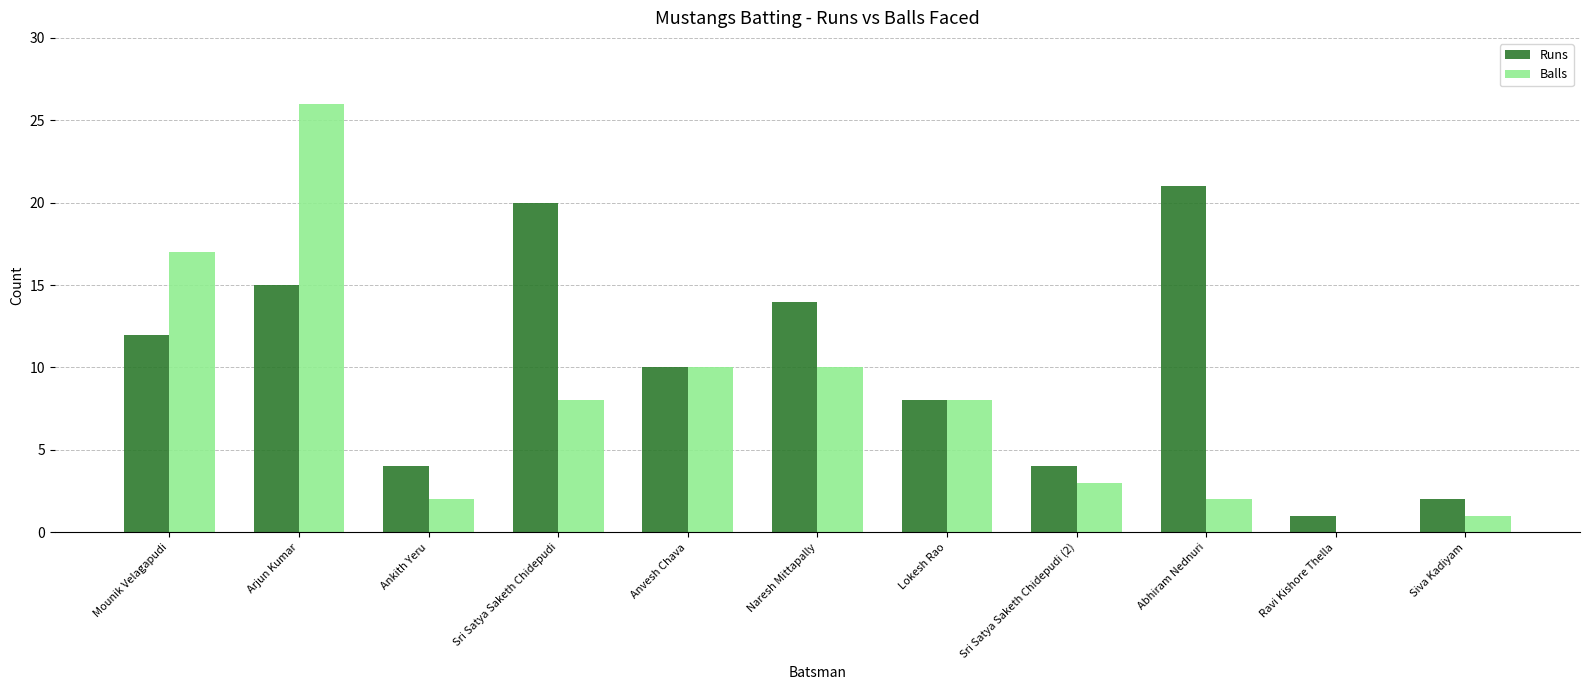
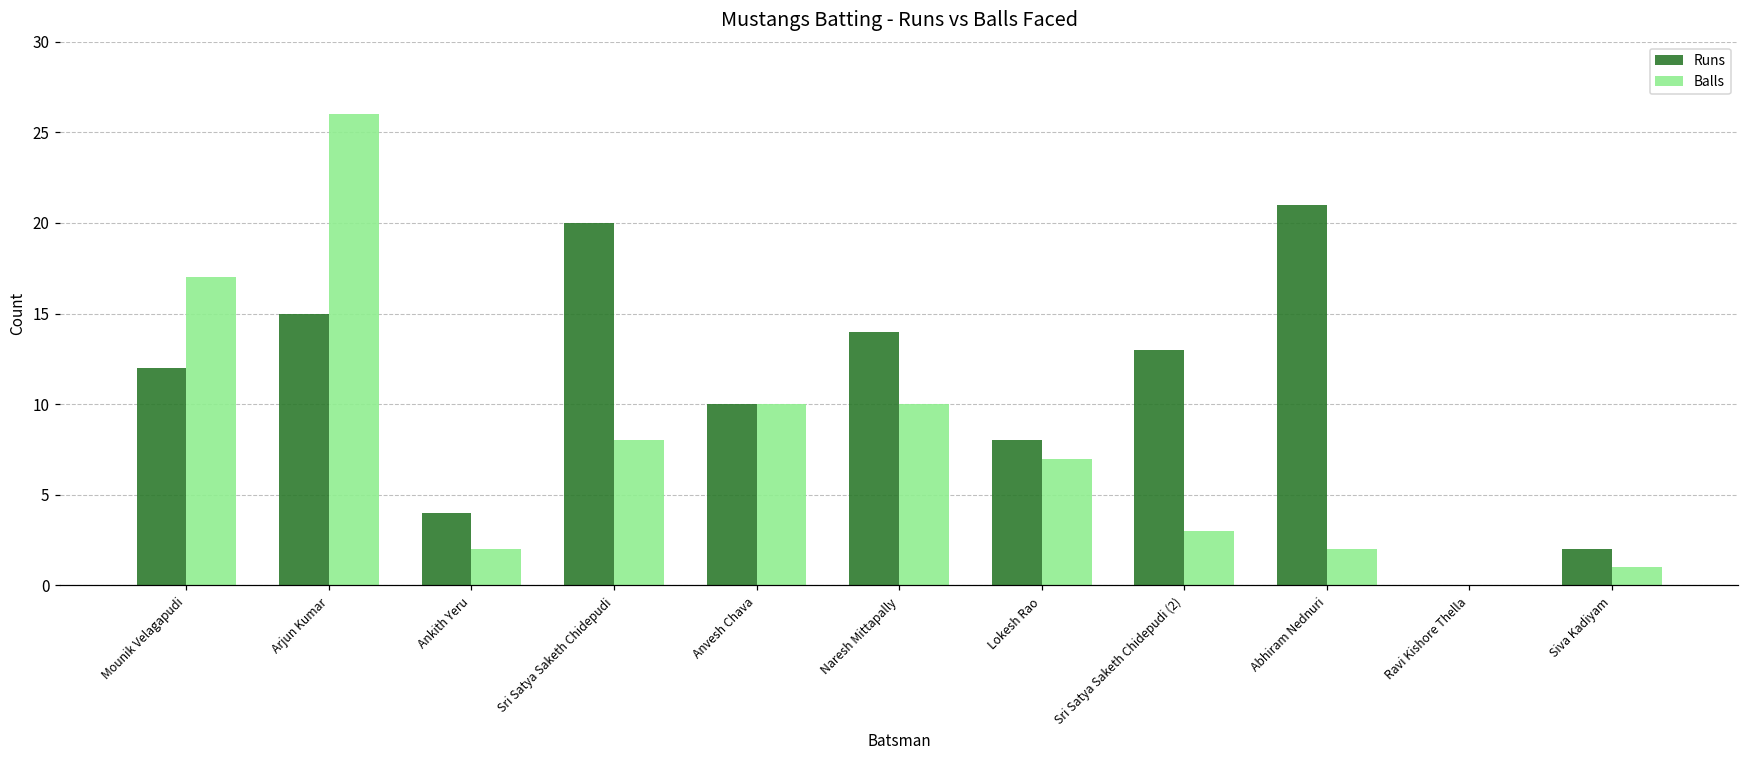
  {
    "Runs": {
      "Mounik Velagapudi": 12,
      "Arjun Kumar": 15,
      "Ankith Yeru": 4,
      "Sri Satya Saketh Chidepudi": 20,
      "Anvesh Chava": 10,
      "Naresh Mittapally": 14,
      "Lokesh Rao": 8,
-     "Sri Satya Saketh Chidepudi (2)": 4,
+     "Sri Satya Saketh Chidepudi (2)": 13,
      "Abhiram Nednuri": 21,
-     "Ravi Kishore Thella": 1,
+     "Ravi Kishore Thella": 0,
      "Siva Kadiyam": 2
    },
    "Balls": {
      "Mounik Velagapudi": 17,
      "Arjun Kumar": 26,
      "Ankith Yeru": 2,
      "Sri Satya Saketh Chidepudi": 8,
      "Anvesh Chava": 10,
      "Naresh Mittapally": 10,
-     "Lokesh Rao": 8,
+     "Lokesh Rao": 7,
      "Sri Satya Saketh Chidepudi (2)": 3,
      "Abhiram Nednuri": 2,
      "Ravi Kishore Thella": 0,
      "Siva Kadiyam": 1
    }
  }
